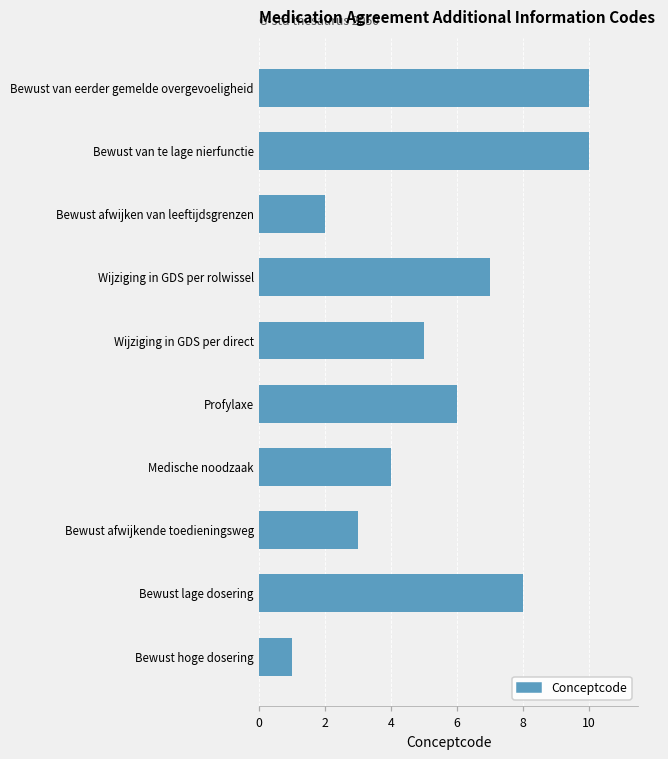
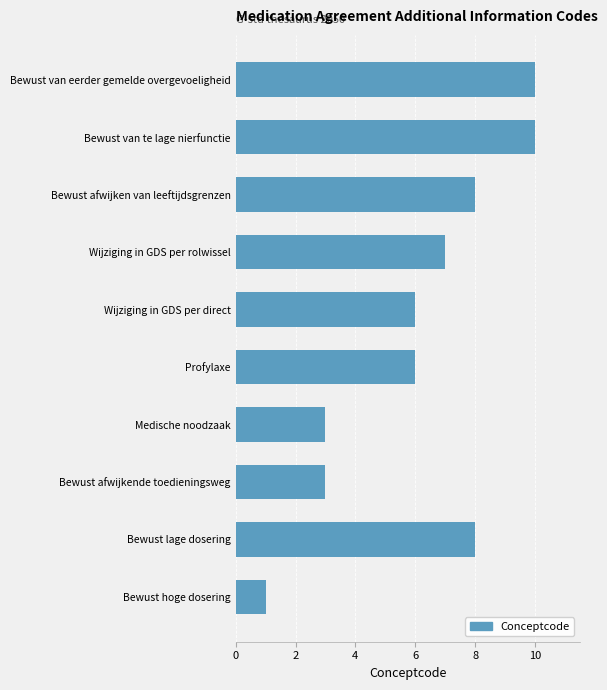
  {
    "Bewust van eerder gemelde overgevoeligheid": 10,
    "Bewust van te lage nierfunctie": 10,
-   "Bewust afwijken van leeftijdsgrenzen": 2,
+   "Bewust afwijken van leeftijdsgrenzen": 8,
    "Wijziging in GDS per rolwissel": 7,
-   "Wijziging in GDS per direct": 5,
+   "Wijziging in GDS per direct": 6,
    "Profylaxe": 6,
-   "Medische noodzaak": 4,
+   "Medische noodzaak": 3,
    "Bewust afwijkende toedieningsweg": 3,
    "Bewust lage dosering": 8,
    "Bewust hoge dosering": 1
  }
